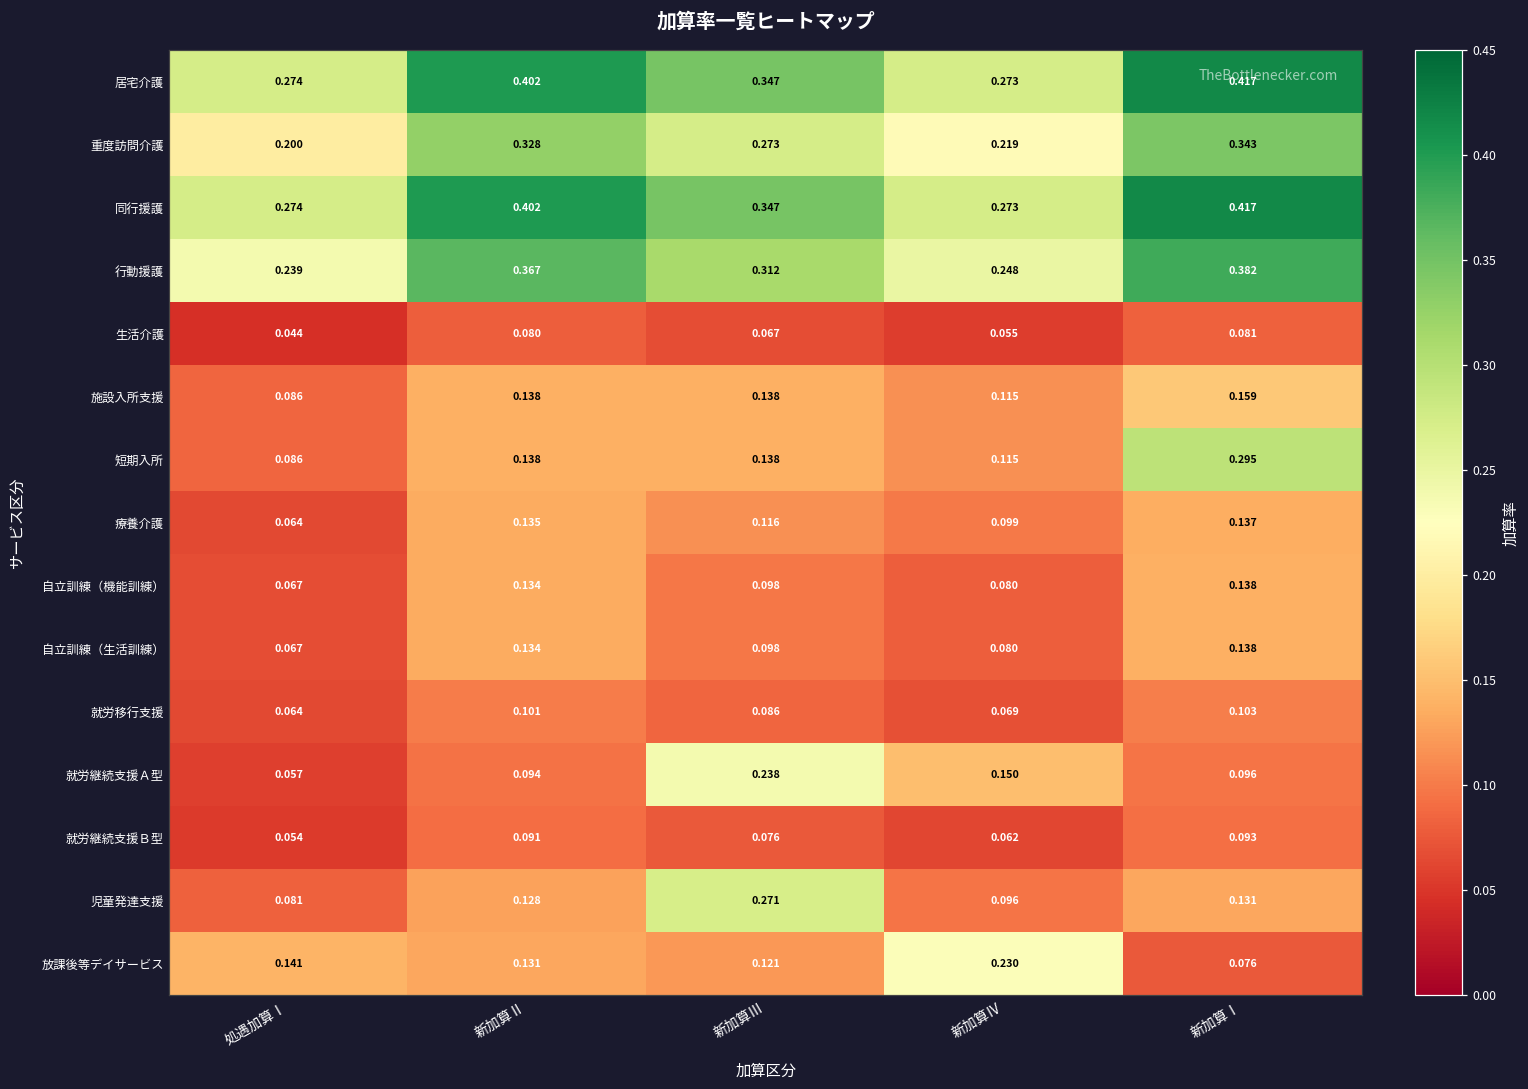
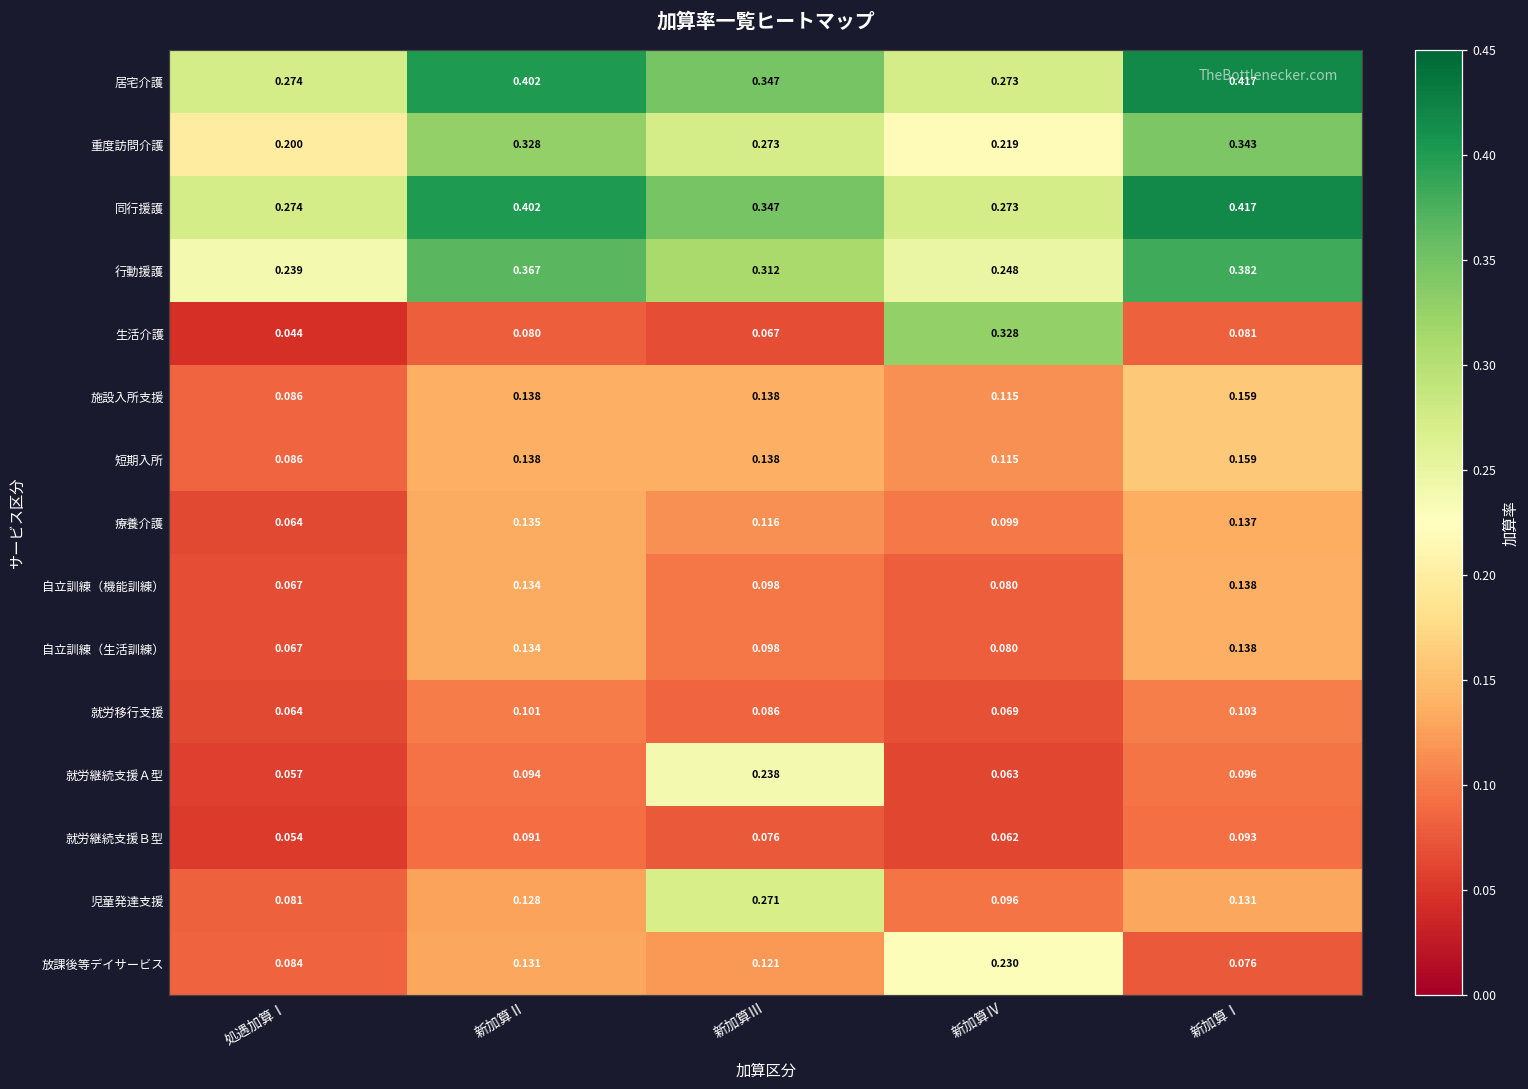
  {
    "居宅介護": {
      "処遇加算Ⅰ": 0.274,
      "新加算Ⅱ": 0.402,
      "新加算Ⅲ": 0.347,
      "新加算Ⅳ": 0.273
    },
    "重度訪問介護": {
      "処遇加算Ⅰ": 0.200,
      "新加算Ⅱ": 0.328,
      "新加算Ⅲ": 0.273,
      "新加算Ⅳ": 0.219,
      "新加算Ⅰ": 0.343
    },
    "同行援護": {
      "処遇加算Ⅰ": 0.274,
      "新加算Ⅱ": 0.402,
      "新加算Ⅲ": 0.347,
      "新加算Ⅳ": 0.273,
      "新加算Ⅰ": 0.417
    },
    "行動援護": {
      "処遇加算Ⅰ": 0.239,
      "新加算Ⅱ": 0.367,
      "新加算Ⅲ": 0.312,
      "新加算Ⅳ": 0.248,
      "新加算Ⅰ": 0.382
    },
    "生活介護": {
      "処遇加算Ⅰ": 0.044,
      "新加算Ⅱ": 0.080,
      "新加算Ⅲ": 0.067,
-     "新加算Ⅳ": 0.055,
+     "新加算Ⅳ": 0.328,
      "新加算Ⅰ": 0.081
    },
    "施設入所支援": {
      "処遇加算Ⅰ": 0.086,
      "新加算Ⅱ": 0.138,
      "新加算Ⅲ": 0.138,
      "新加算Ⅳ": 0.115,
      "新加算Ⅰ": 0.159
    },
    "短期入所": {
      "処遇加算Ⅰ": 0.086,
      "新加算Ⅱ": 0.138,
      "新加算Ⅲ": 0.138,
      "新加算Ⅳ": 0.115,
-     "新加算Ⅰ": 0.295
+     "新加算Ⅰ": 0.159
    },
    "療養介護": {
      "処遇加算Ⅰ": 0.064,
      "新加算Ⅱ": 0.135,
      "新加算Ⅲ": 0.116,
      "新加算Ⅳ": 0.099,
      "新加算Ⅰ": 0.137
    },
    "自立訓練（機能訓練）": {
      "処遇加算Ⅰ": 0.067,
      "新加算Ⅱ": 0.134,
      "新加算Ⅲ": 0.098,
      "新加算Ⅳ": 0.080,
      "新加算Ⅰ": 0.138
    },
    "自立訓練（生活訓練）": {
      "処遇加算Ⅰ": 0.067,
      "新加算Ⅱ": 0.134,
      "新加算Ⅲ": 0.098,
      "新加算Ⅳ": 0.080,
      "新加算Ⅰ": 0.138
    },
    "就労移行支援": {
      "処遇加算Ⅰ": 0.064,
      "新加算Ⅱ": 0.101,
      "新加算Ⅲ": 0.086,
      "新加算Ⅳ": 0.069,
      "新加算Ⅰ": 0.103
    },
    "就労継続支援Ａ型": {
      "処遇加算Ⅰ": 0.057,
      "新加算Ⅱ": 0.094,
      "新加算Ⅲ": 0.238,
-     "新加算Ⅳ": 0.150,
+     "新加算Ⅳ": 0.063,
      "新加算Ⅰ": 0.096
    },
    "就労継続支援Ｂ型": {
      "処遇加算Ⅰ": 0.054,
      "新加算Ⅱ": 0.091,
      "新加算Ⅲ": 0.076,
      "新加算Ⅳ": 0.062,
      "新加算Ⅰ": 0.093
    },
    "児童発達支援": {
      "処遇加算Ⅰ": 0.081,
      "新加算Ⅱ": 0.128,
      "新加算Ⅲ": 0.271,
      "新加算Ⅳ": 0.096,
      "新加算Ⅰ": 0.131
    },
    "放課後等デイサービス": {
-     "処遇加算Ⅰ": 0.141,
+     "処遇加算Ⅰ": 0.084,
      "新加算Ⅱ": 0.131,
      "新加算Ⅲ": 0.121,
      "新加算Ⅳ": 0.230,
      "新加算Ⅰ": 0.076
    }
  }
